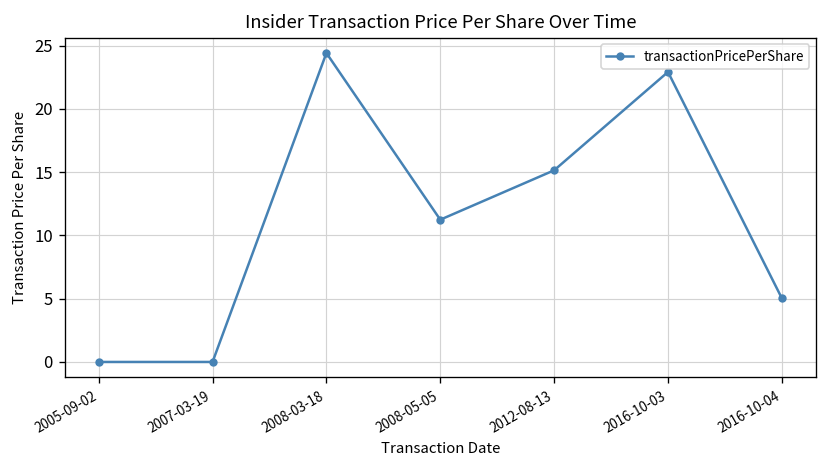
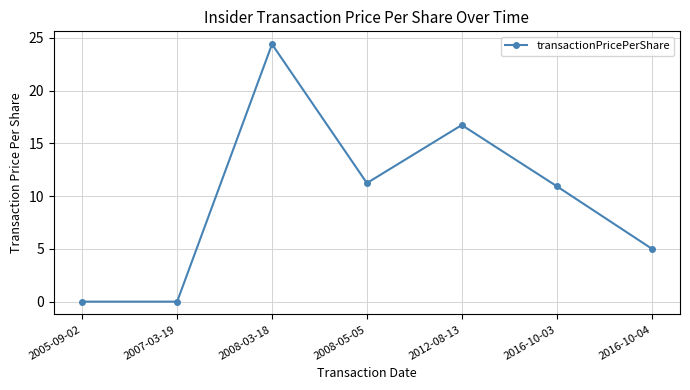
  {
    "2005-09-02": 0.0,
    "2007-03-19": 0.0,
    "2008-03-18": 24.4,
    "2008-05-05": 11.2,
-   "2012-08-13": 15.1,
-   "2016-10-03": 22.9,
+   "2012-08-13": 16.7,
+   "2016-10-03": 11.0,
    "2016-10-04": 5.0
  }
